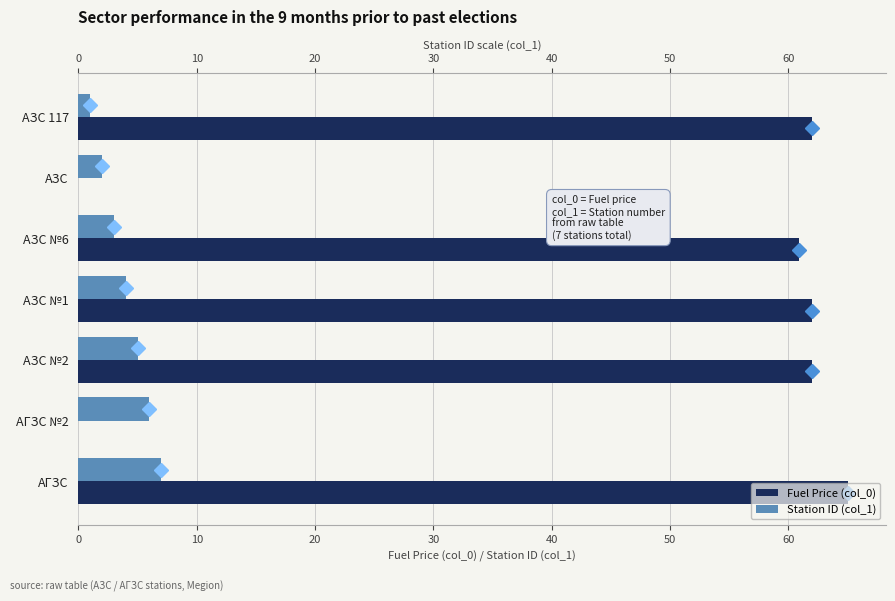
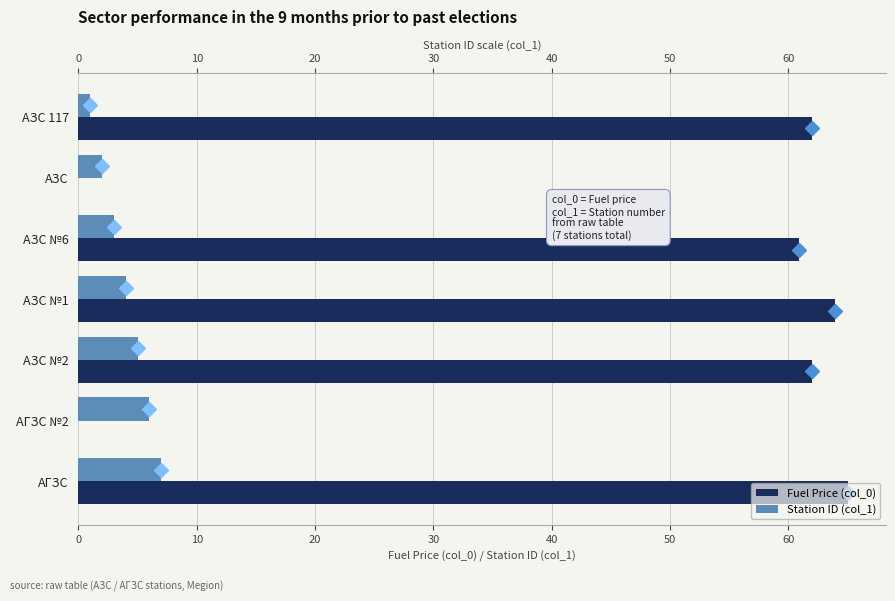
  {
    "Fuel Price (col_0)": {
      "АЗС 117": 62.0,
      "АЗС": 0.0,
      "АЗС №6": 60.9,
-     "АЗС №1": 62.0,
+     "АЗС №1": 63.9,
      "АЗС №2": 62.0,
      "АГЗС №2": 0.0
    }
  }
